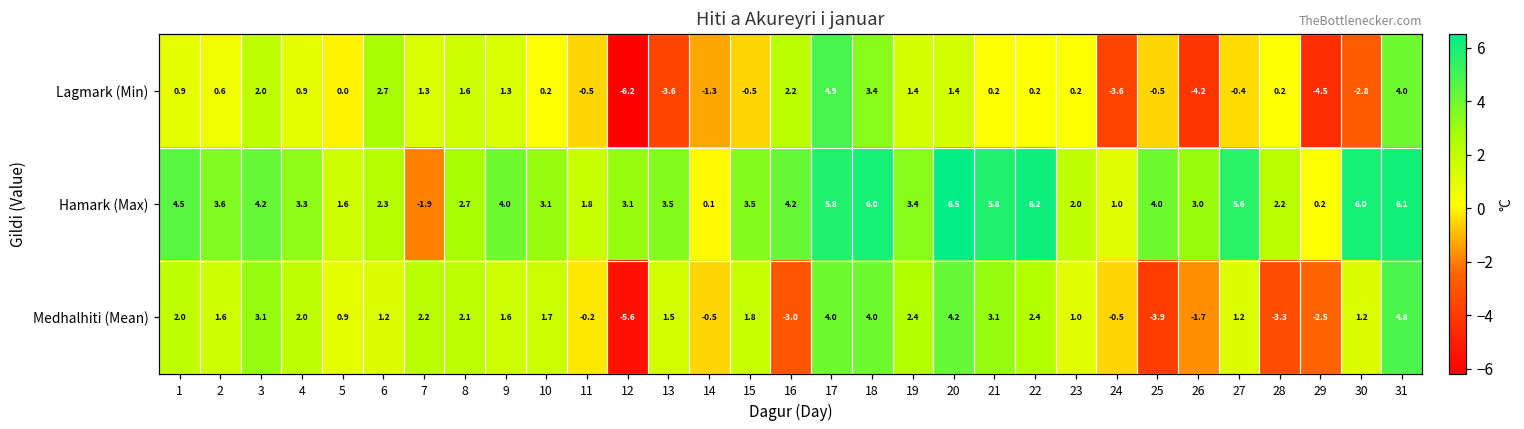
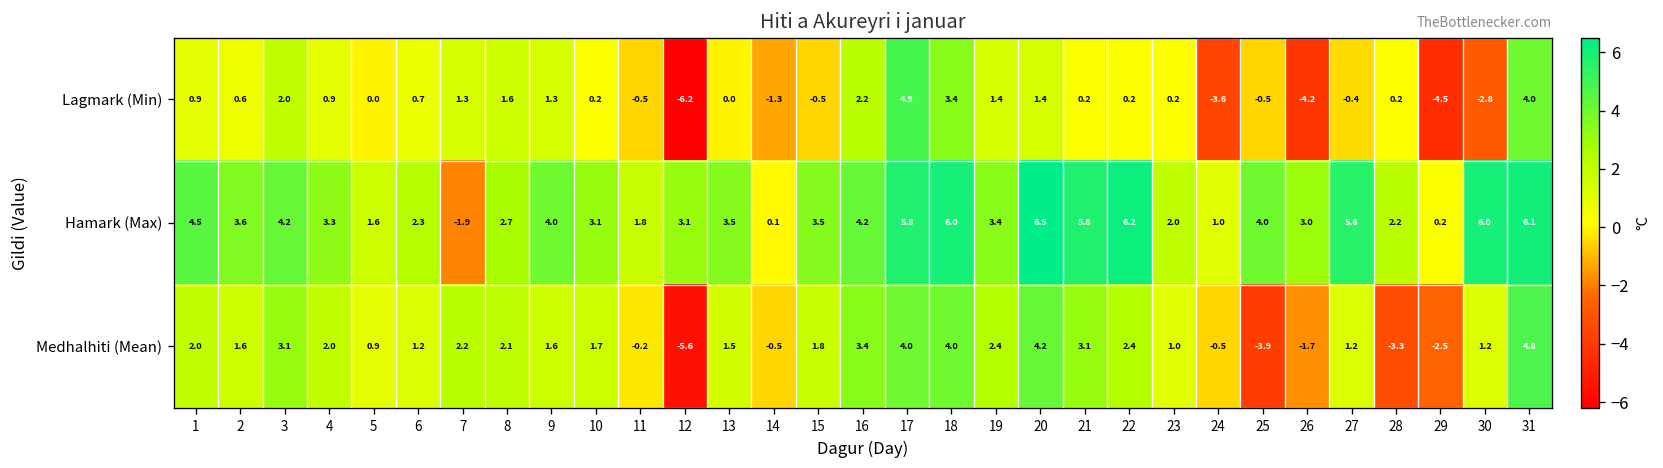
  {
    "Lagmark (Min)": {
      "1": 0.9,
      "2": 0.6,
      "3": 2.0,
      "4": 0.9,
      "5": 0.0,
-     "6": 2.7,
+     "6": 0.7,
      "7": 1.3,
      "8": 1.6,
      "9": 1.3,
      "10": 0.2,
      "11": -0.5,
      "12": -6.2,
-     "13": -3.6,
+     "13": 0.0,
      "14": -1.3,
      "15": -0.5,
      "16": 2.2,
      "17": 4.9,
      "18": 3.4,
      "19": 1.4,
      "20": 1.4,
      "21": 0.2,
      "22": 0.2,
      "23": 0.2,
      "24": -3.6,
      "25": -0.5,
      "26": -4.2,
      "27": -0.4,
      "28": 0.2,
      "29": -4.5,
      "30": -2.8,
      "31": 4.0
    },
    "Hamark (Max)": {
      "1": 4.5,
      "2": 3.6,
      "3": 4.2,
      "4": 3.3,
      "5": 1.6,
      "6": 2.3,
      "7": -1.9,
      "8": 2.7,
      "9": 4.0,
      "10": 3.1,
      "11": 1.8,
      "12": 3.1,
      "13": 3.5,
      "14": 0.1,
      "15": 3.5,
      "16": 4.2,
      "17": 5.8,
      "18": 6.0,
      "19": 3.4,
      "20": 6.5,
      "21": 5.8,
      "22": 6.2,
      "23": 2.0,
      "24": 1.0,
      "25": 4.0,
      "26": 3.0,
      "27": 5.6,
      "28": 2.2,
      "29": 0.2,
      "30": 6.0,
      "31": 6.1
    },
    "Medhalhiti (Mean)": {
      "1": 2.0,
      "2": 1.6,
      "3": 3.1,
      "4": 2.0,
      "5": 0.9,
      "6": 1.2,
      "7": 2.2,
      "8": 2.1,
      "9": 1.6,
      "10": 1.7,
      "11": -0.2,
      "12": -5.6,
      "13": 1.5,
      "14": -0.5,
      "15": 1.8,
-     "16": -3.0,
+     "16": 3.4,
      "17": 4.0,
      "18": 4.0,
      "19": 2.4,
      "20": 4.2,
      "21": 3.1,
      "22": 2.4,
      "23": 1.0,
      "24": -0.5,
      "25": -3.9,
      "26": -1.7,
      "27": 1.2,
      "28": -3.3,
      "29": -2.5,
      "30": 1.2,
      "31": 4.8
    }
  }
